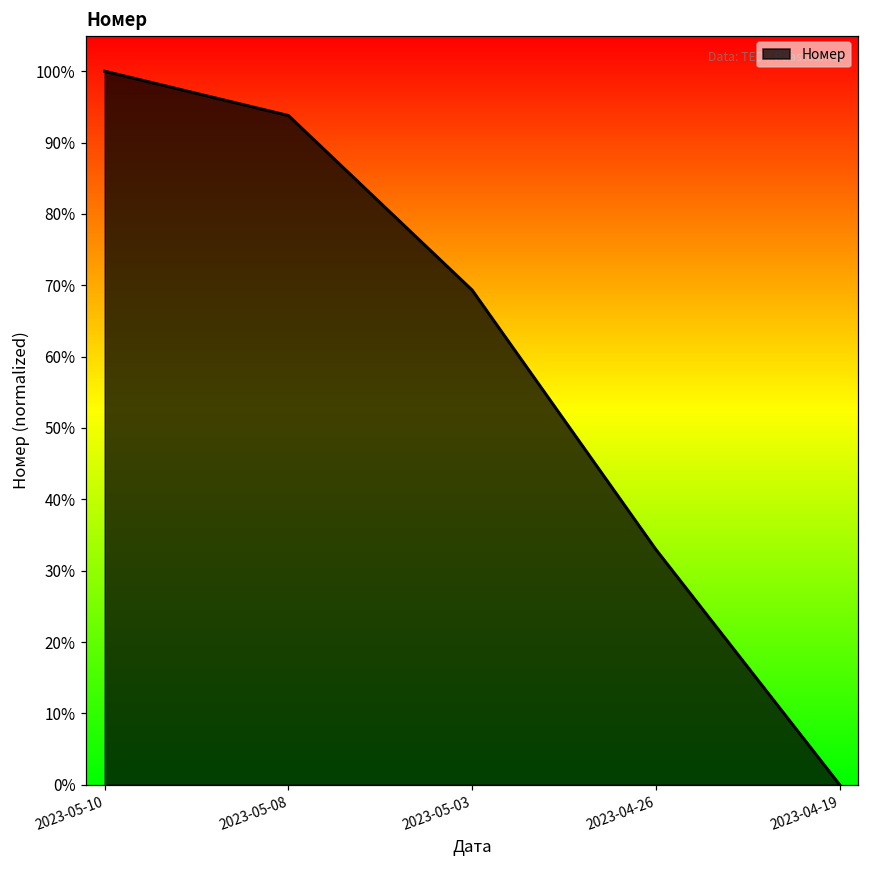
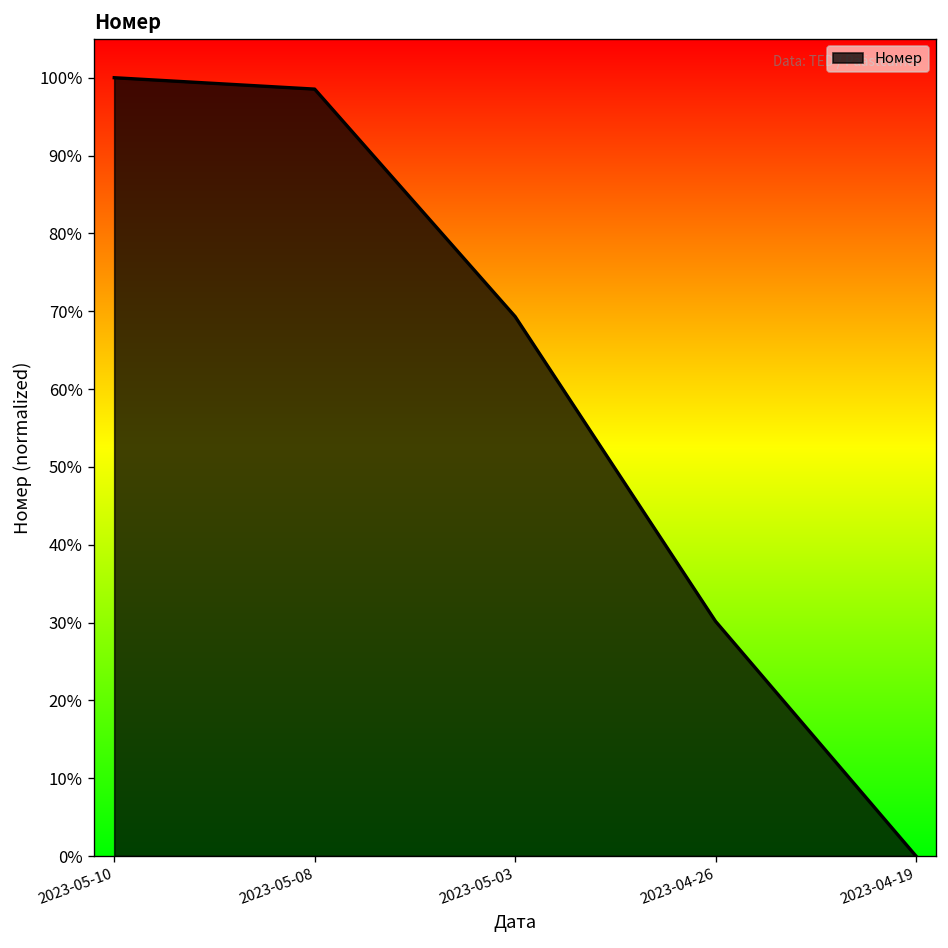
  {
    "2023-05-10": "100%",
-   "2023-05-08": "94%",
+   "2023-05-08": "99%",
    "2023-05-03": "69%",
-   "2023-04-26": "33%",
+   "2023-04-26": "30%",
    "2023-04-19": "0%"
  }
